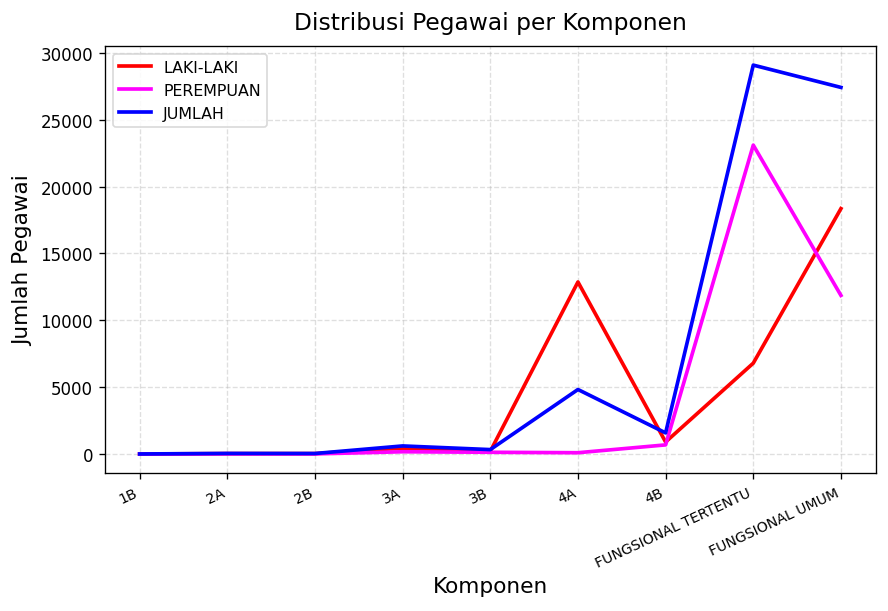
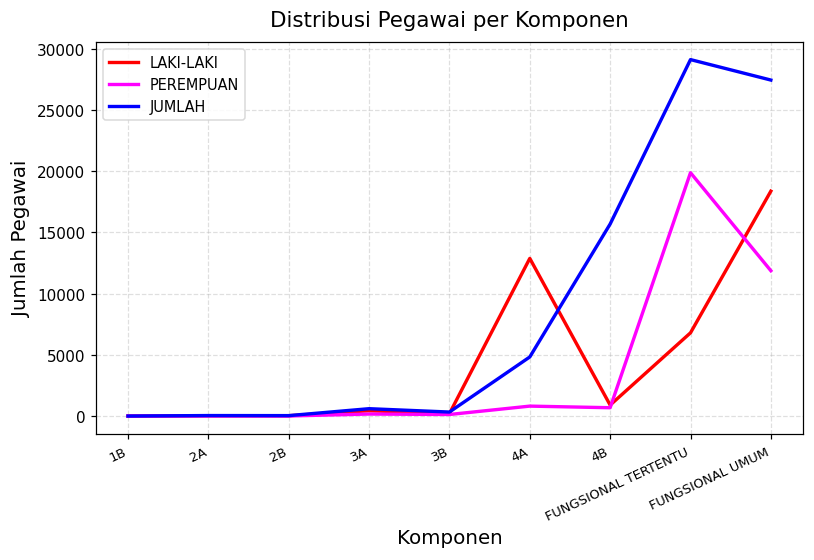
  {
    "LAKI-LAKI": {
      "4A": 12900,
      "FUNGSIONAL TERTENTU": 6800,
      "FUNGSIONAL UMUM": 18400
    },
    "PEREMPUAN": {
      "3A": 200,
-     "4A": 100,
-     "FUNGSIONAL TERTENTU": 23100,
+     "4A": 800,
+     "FUNGSIONAL TERTENTU": 19900,
      "FUNGSIONAL UMUM": 11900
    },
    "JUMLAH": {
      "4A": 4800,
-     "4B": 1600,
+     "4B": 15700,
      "FUNGSIONAL TERTENTU": 29100,
      "FUNGSIONAL UMUM": 27400
    }
  }
